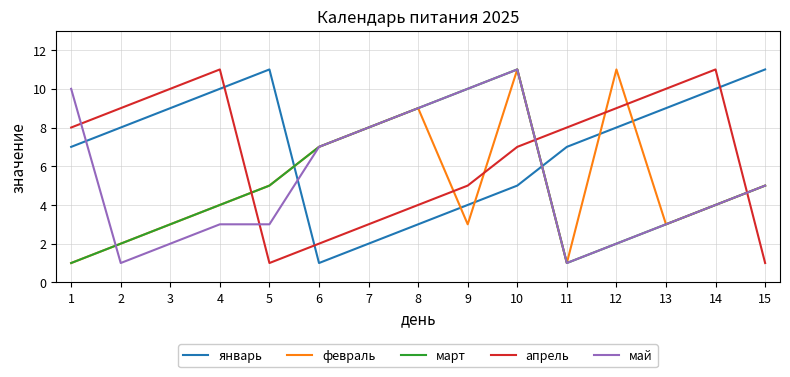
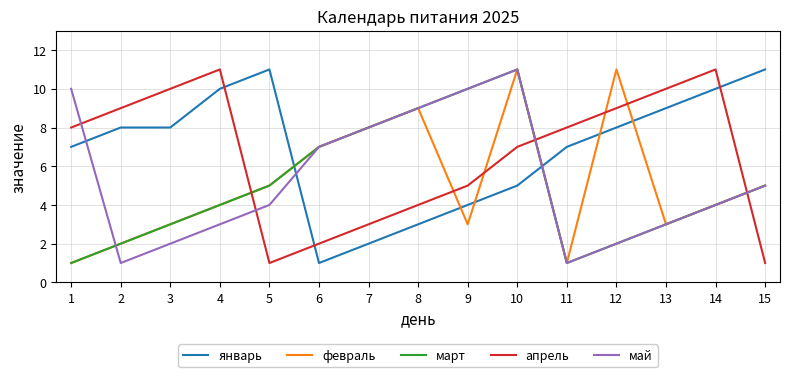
  {
    "январь": {
      "1": 7,
      "2": 8,
-     "3": 9,
+     "3": 8,
      "4": 10,
      "5": 11,
      "6": 1,
      "7": 2,
      "8": 3,
      "9": 4,
      "10": 5,
      "11": 7,
      "12": 8,
      "13": 9,
      "14": 10,
      "15": 11
    },
    "февраль": {
      "9": 3,
      "12": 11
    },
    "апрель": {
      "1": 8,
      "2": 9,
      "3": 10,
      "4": 11,
      "5": 1,
      "6": 2,
      "7": 3,
      "8": 4,
      "9": 5,
      "10": 7,
      "11": 8,
      "12": 9,
      "13": 10,
      "14": 11,
      "15": 1
    },
    "май": {
      "1": 10,
      "2": 1,
      "3": 2,
      "4": 3,
-     "5": 3
+     "5": 4
    }
  }
